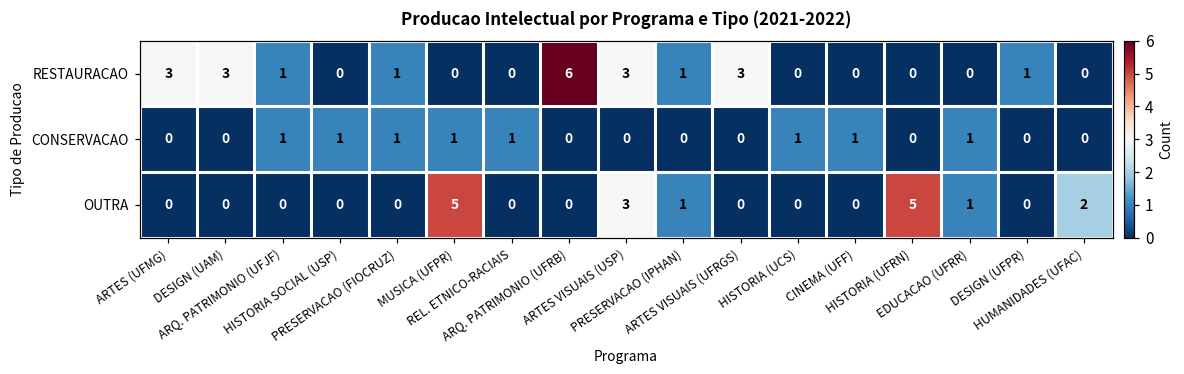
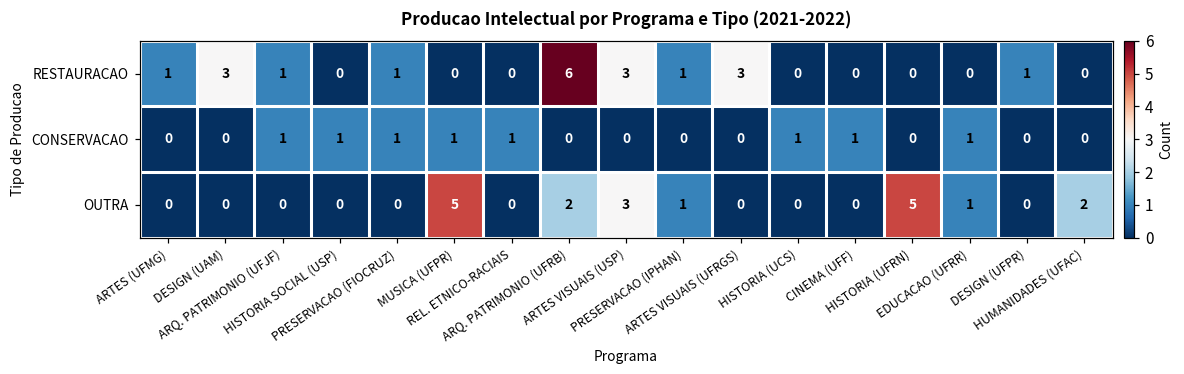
  {
    "RESTAURACAO": {
-     "ARTES (UFMG)": 3,
+     "ARTES (UFMG)": 1,
      "DESIGN (UAM)": 3,
      "ARQ. PATRIMONIO (UFJF)": 1,
      "HISTORIA SOCIAL (USP)": 0,
      "PRESERVACAO (FIOCRUZ)": 1,
      "MUSICA (UFPR)": 0,
      "REL. ETNICO-RACIAIS": 0,
      "ARQ. PATRIMONIO (UFRB)": 6,
      "ARTES VISUAIS (USP)": 3,
      "PRESERVACAO (IPHAN)": 1,
      "ARTES VISUAIS (UFRGS)": 3,
      "HISTORIA (UCS)": 0,
      "CINEMA (UFF)": 0,
      "HISTORIA (UFRN)": 0,
      "EDUCACAO (UFRR)": 0,
      "DESIGN (UFPR)": 1,
      "HUMANIDADES (UFAC)": 0
    },
    "CONSERVACAO": {
      "ARTES (UFMG)": 0,
      "DESIGN (UAM)": 0,
      "ARQ. PATRIMONIO (UFJF)": 1,
      "HISTORIA SOCIAL (USP)": 1,
      "PRESERVACAO (FIOCRUZ)": 1,
      "MUSICA (UFPR)": 1,
      "REL. ETNICO-RACIAIS": 1,
      "ARQ. PATRIMONIO (UFRB)": 0,
      "ARTES VISUAIS (USP)": 0,
      "PRESERVACAO (IPHAN)": 0,
      "ARTES VISUAIS (UFRGS)": 0,
      "HISTORIA (UCS)": 1,
      "CINEMA (UFF)": 1,
      "HISTORIA (UFRN)": 0,
      "EDUCACAO (UFRR)": 1,
      "DESIGN (UFPR)": 0,
      "HUMANIDADES (UFAC)": 0
    },
    "OUTRA": {
      "ARTES (UFMG)": 0,
      "DESIGN (UAM)": 0,
      "ARQ. PATRIMONIO (UFJF)": 0,
      "HISTORIA SOCIAL (USP)": 0,
      "PRESERVACAO (FIOCRUZ)": 0,
      "MUSICA (UFPR)": 5,
      "REL. ETNICO-RACIAIS": 0,
-     "ARQ. PATRIMONIO (UFRB)": 0,
+     "ARQ. PATRIMONIO (UFRB)": 2,
      "ARTES VISUAIS (USP)": 3,
      "PRESERVACAO (IPHAN)": 1,
      "ARTES VISUAIS (UFRGS)": 0,
      "HISTORIA (UCS)": 0,
      "CINEMA (UFF)": 0,
      "HISTORIA (UFRN)": 5,
      "EDUCACAO (UFRR)": 1,
      "DESIGN (UFPR)": 0,
      "HUMANIDADES (UFAC)": 2
    }
  }
